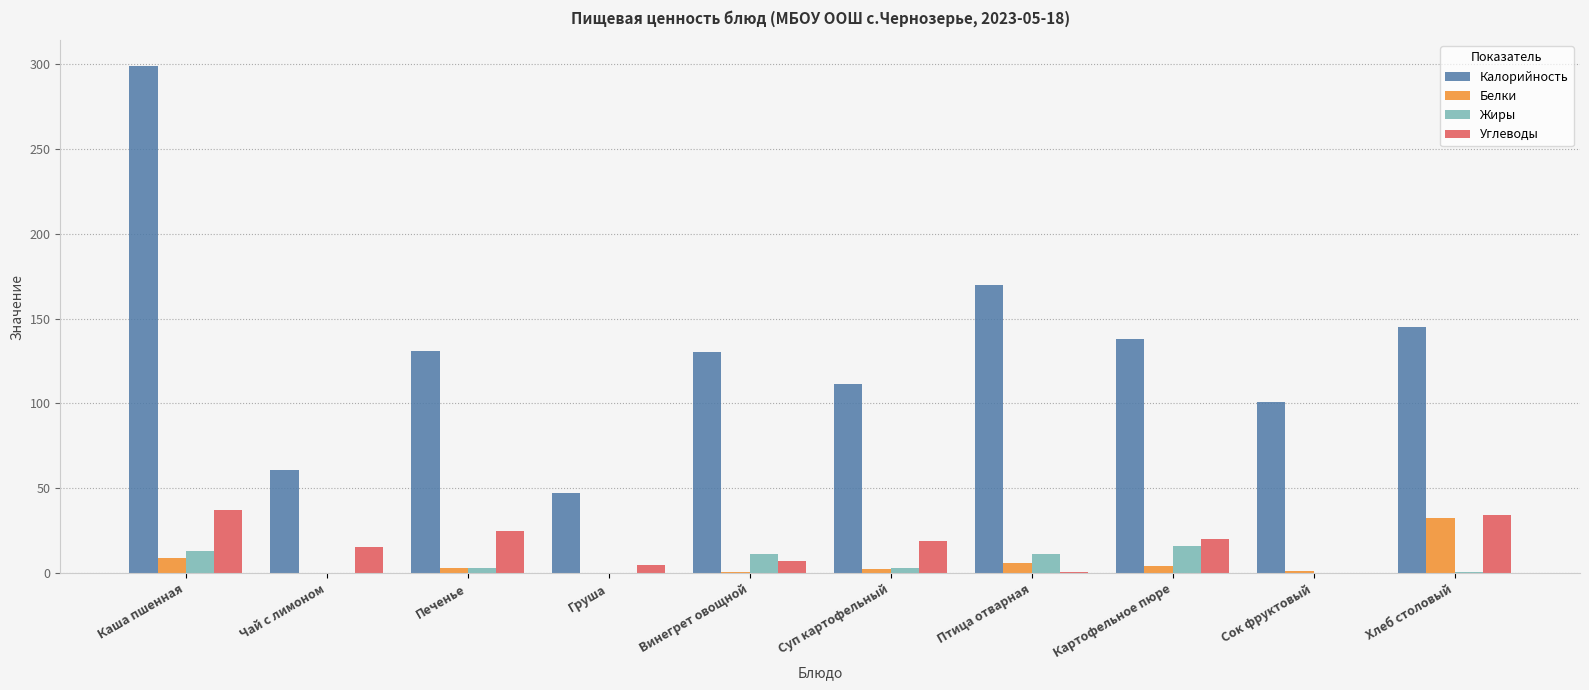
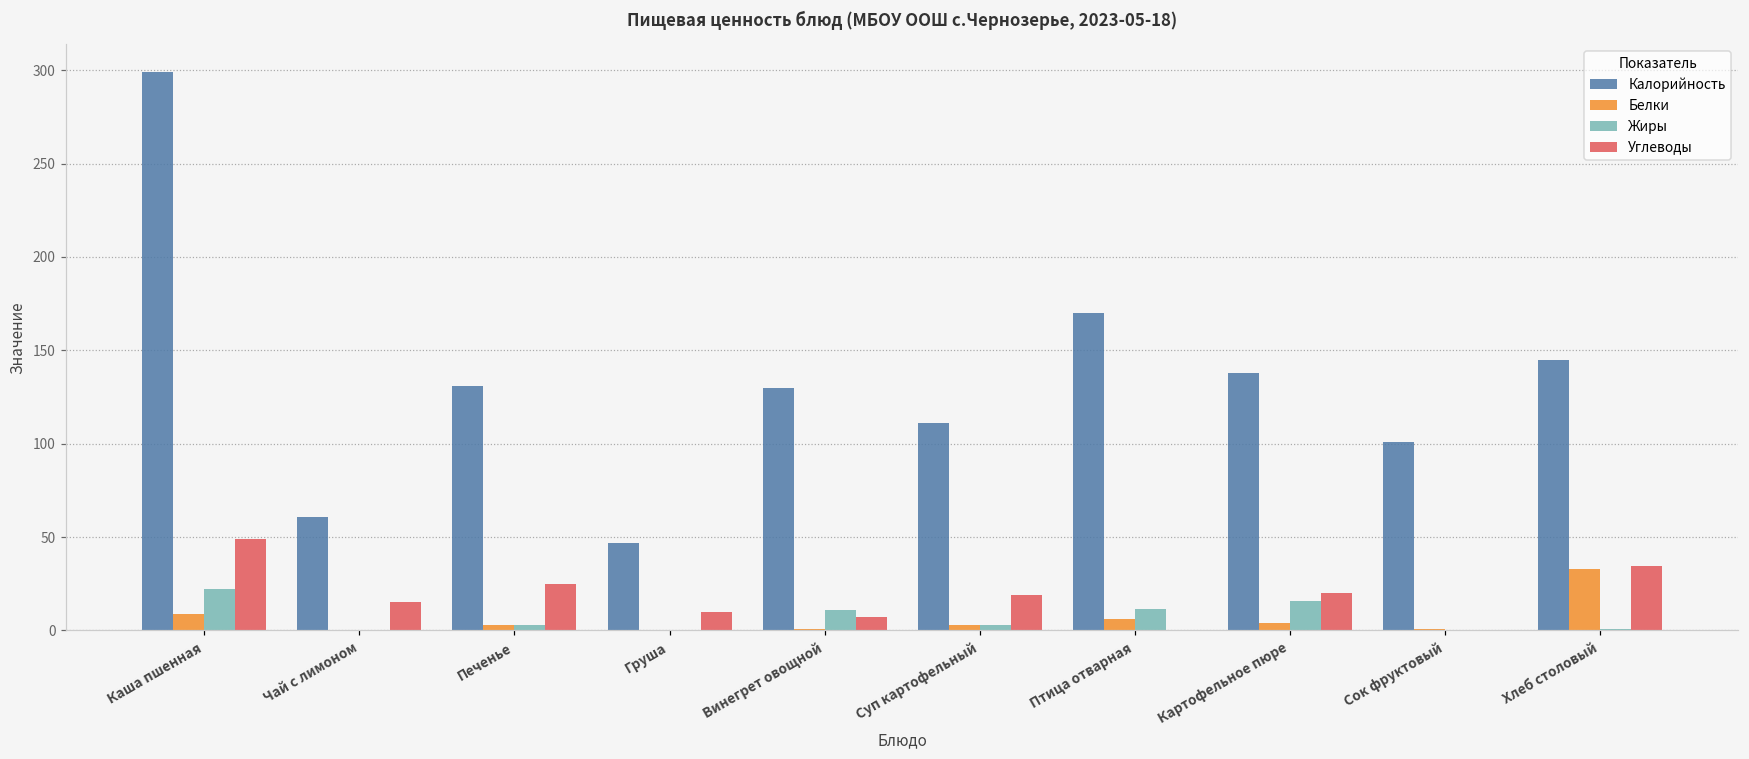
  {
    "Калорийность": {
      "Каша пшенная": 299,
      "Чай с лимоном": 61,
      "Печенье": 131,
      "Груша": 47,
      "Винегрет овощной": 130,
      "Суп картофельный": 111,
      "Птица отварная": 170,
      "Картофельное пюре": 138,
      "Сок фруктовый": 101,
      "Хлеб столовый": 145
    },
    "Белки": {
      "Каша пшенная": 9,
      "Чай с лимоном": 0,
      "Печенье": 3,
      "Груша": 0,
      "Суп картофельный": 3,
      "Птица отварная": 6,
      "Картофельное пюре": 4,
      "Хлеб столовый": 33
    },
    "Жиры": {
-     "Каша пшенная": 13,
+     "Каша пшенная": 22,
      "Чай с лимоном": 0,
      "Печенье": 3,
      "Винегрет овощной": 11,
      "Суп картофельный": 3,
      "Птица отварная": 11,
      "Картофельное пюре": 16,
      "Сок фруктовый": 0
    },
    "Углеводы": {
-     "Каша пшенная": 37,
+     "Каша пшенная": 49,
      "Чай с лимоном": 15,
      "Печенье": 25,
-     "Груша": 5,
+     "Груша": 10,
      "Винегрет овощной": 7,
      "Суп картофельный": 19,
      "Картофельное пюре": 20,
      "Сок фруктовый": 0,
      "Хлеб столовый": 35
    }
  }
